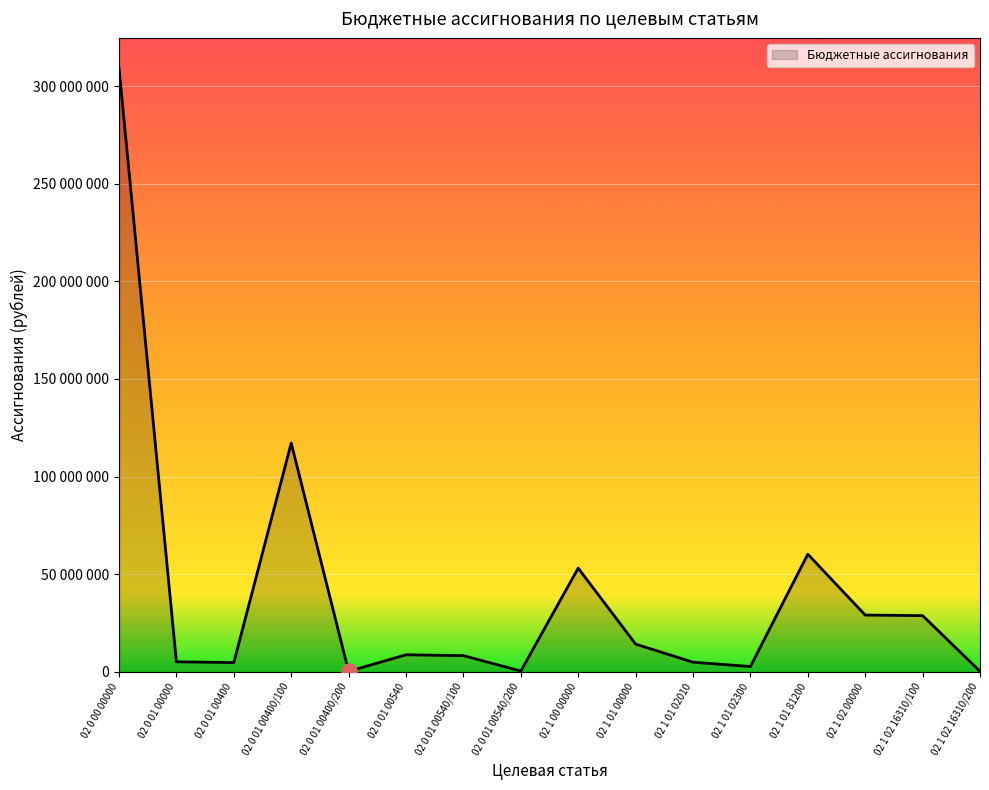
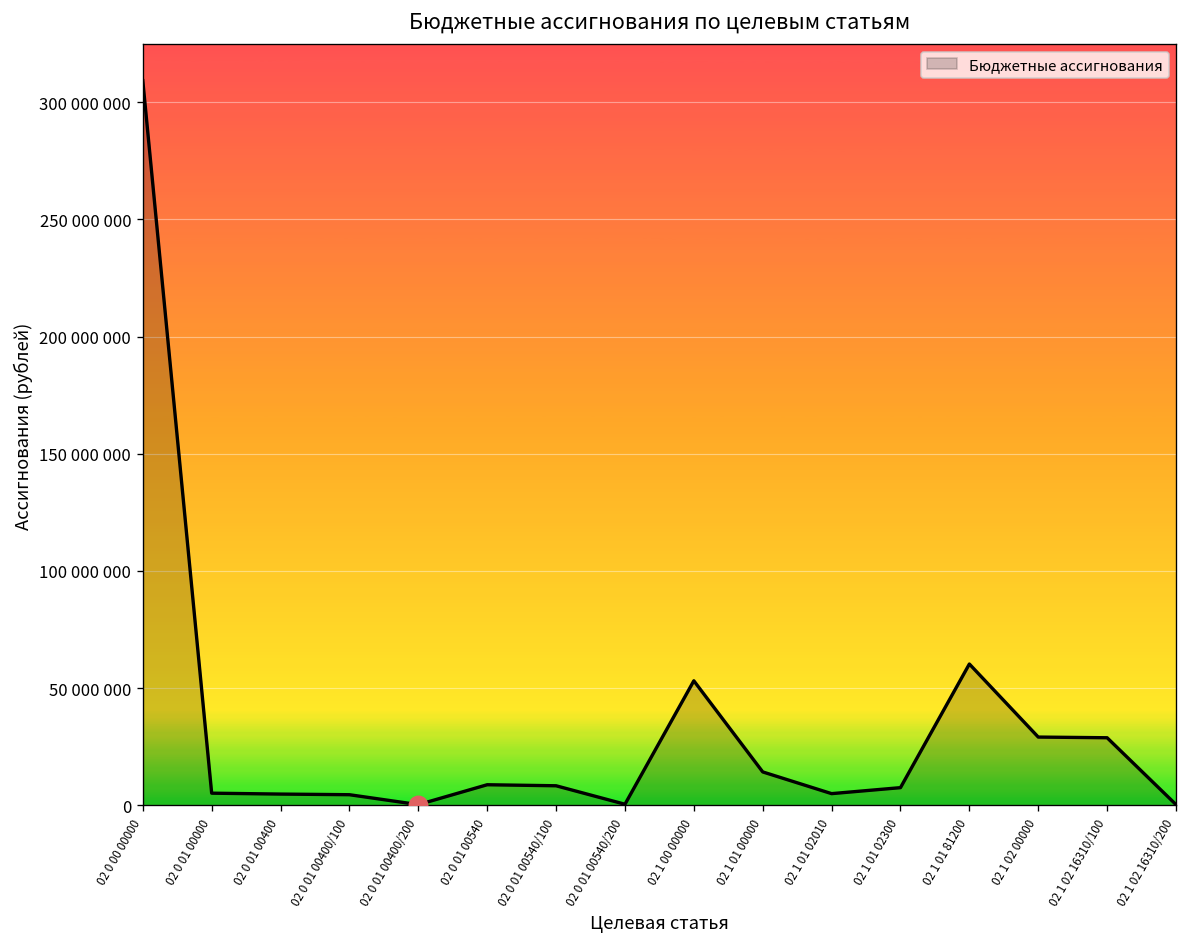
  {
    "Бюджетные ассигнования": {
      "02 0 00 00000": 309000000,
      "02 0 01 00000": 5000000,
      "02 0 01 00400": 5000000,
-     "02 0 01 00400/100": 117000000,
+     "02 0 01 00400/100": 5000000,
      "02 0 01 00540": 9000000,
      "02 0 01 00540/100": 8000000,
      "02 0 01 00540/200": 0,
      "02 1 00 00000": 53000000,
      "02 1 01 00000": 14000000,
      "02 1 01 02010": 5000000,
-     "02 1 01 02300": 3000000,
+     "02 1 01 02300": 8000000,
      "02 1 01 81200": 60000000,
      "02 1 02 00000": 29000000,
      "02 1 02 16310/100": 29000000,
      "02 1 02 16310/200": 0
    }
  }
